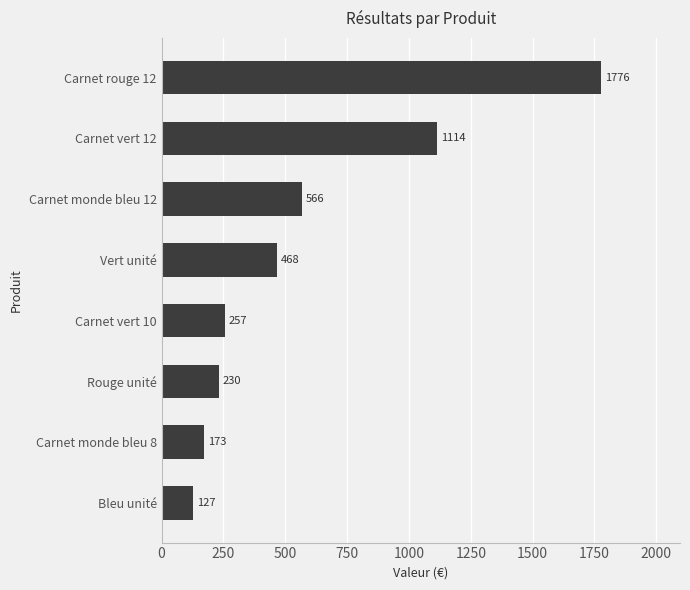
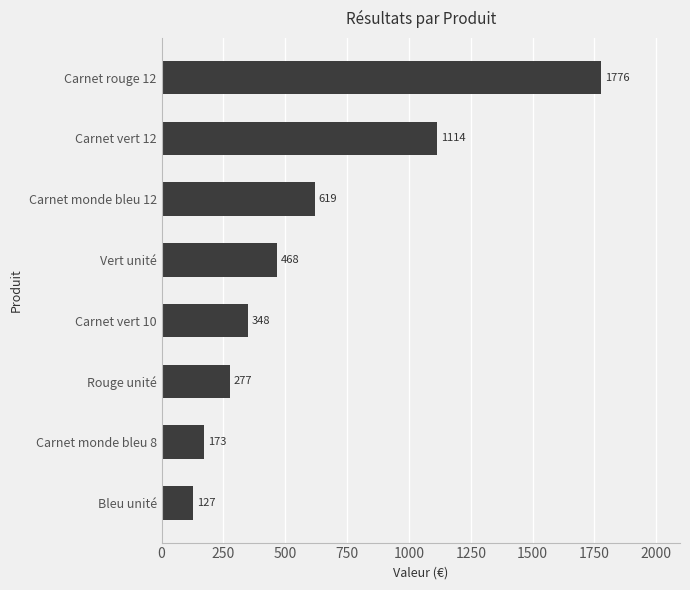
  {
    "Carnet rouge 12": 1776,
    "Carnet vert 12": 1114,
-   "Carnet monde bleu 12": 566,
+   "Carnet monde bleu 12": 619,
    "Vert unité": 468,
-   "Carnet vert 10": 257,
-   "Rouge unité": 230,
+   "Carnet vert 10": 348,
+   "Rouge unité": 277,
    "Carnet monde bleu 8": 173,
    "Bleu unité": 127
  }
